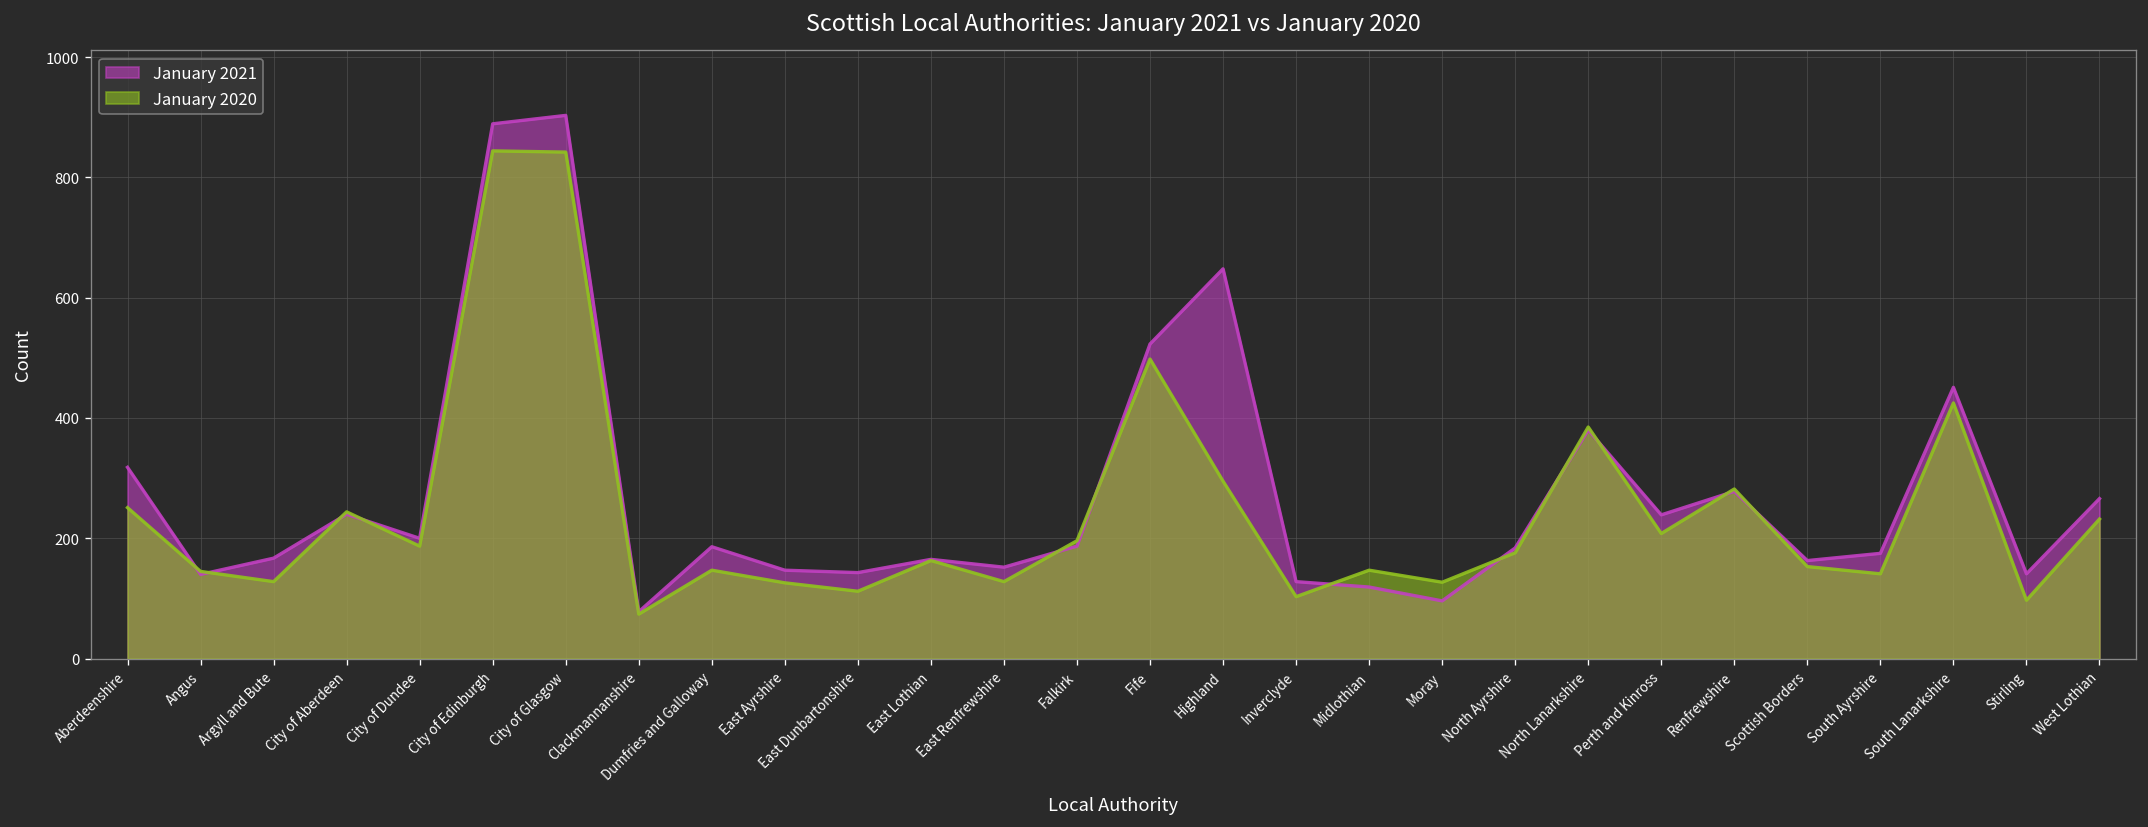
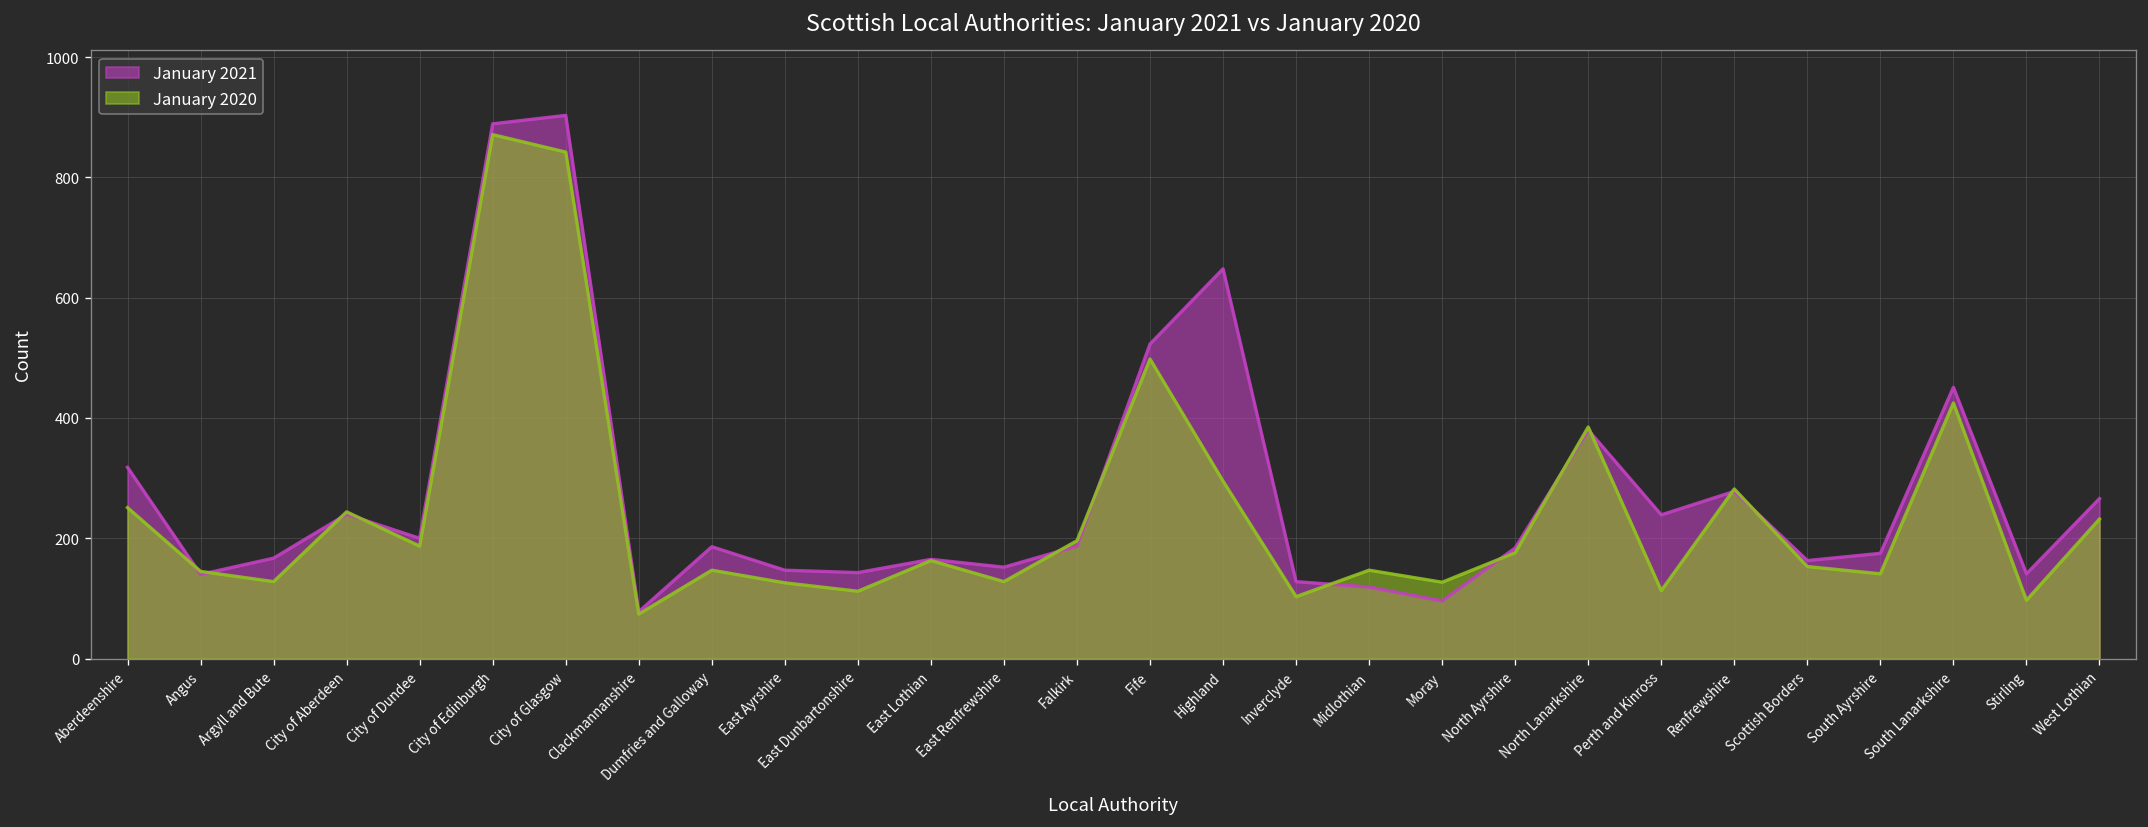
  {
    "January 2021": {
      "Aberdeenshire": 320,
      "Argyll and Bute": 170,
      "City of Dundee": 200,
      "City of Edinburgh": 890,
      "City of Glasgow": 900,
      "Dumfries and Galloway": 190,
      "East Ayrshire": 150,
      "East Dunbartonshire": 140,
      "East Renfrewshire": 150,
      "Falkirk": 190,
      "Fife": 520,
      "Highland": 650,
      "Inverclyde": 130,
      "Midlothian": 120,
      "Moray": 100,
      "North Ayrshire": 180,
      "Perth and Kinross": 240,
      "Scottish Borders": 160,
      "South Ayrshire": 180,
      "South Lanarkshire": 450,
      "Stirling": 140,
      "West Lothian": 270
    },
    "January 2020": {
      "Aberdeenshire": 250,
      "Argyll and Bute": 130,
      "City of Dundee": 190,
-     "City of Edinburgh": 840,
+     "City of Edinburgh": 870,
      "City of Glasgow": 840,
      "Dumfries and Galloway": 150,
      "East Ayrshire": 130,
      "East Dunbartonshire": 110,
      "East Renfrewshire": 130,
      "Falkirk": 200,
      "Fife": 500,
      "Highland": 300,
      "Inverclyde": 100,
      "Midlothian": 150,
      "Moray": 130,
      "North Ayrshire": 180,
-     "Perth and Kinross": 210,
+     "Perth and Kinross": 110,
      "Scottish Borders": 150,
      "South Ayrshire": 140,
      "South Lanarkshire": 430,
      "Stirling": 100,
      "West Lothian": 230
    }
  }
